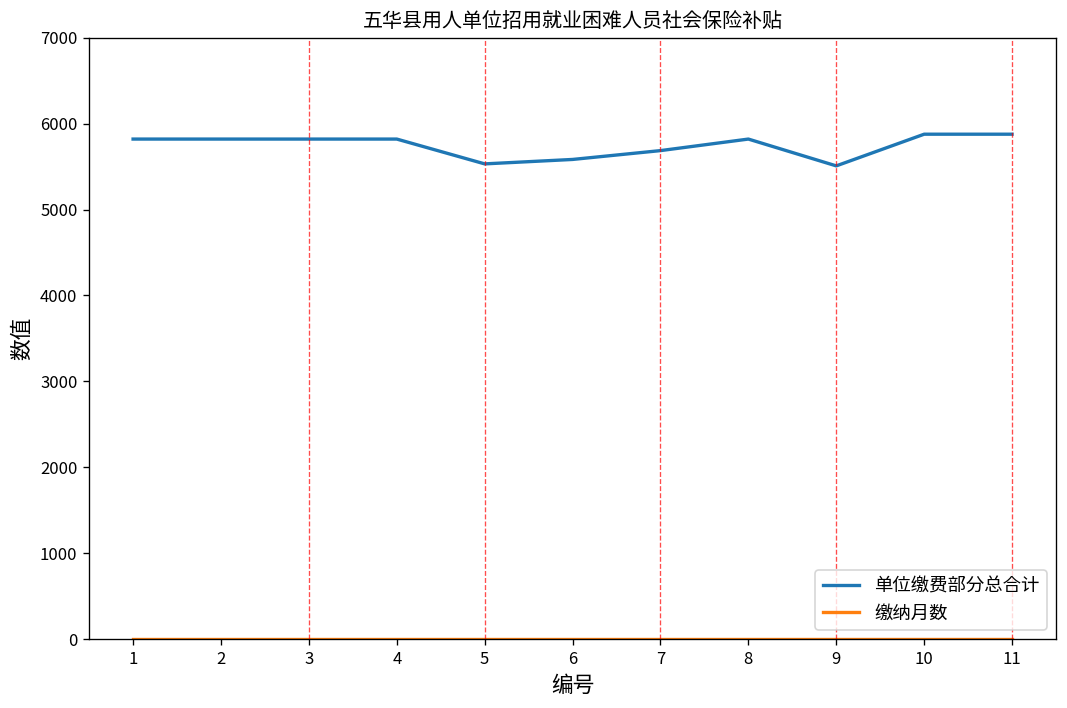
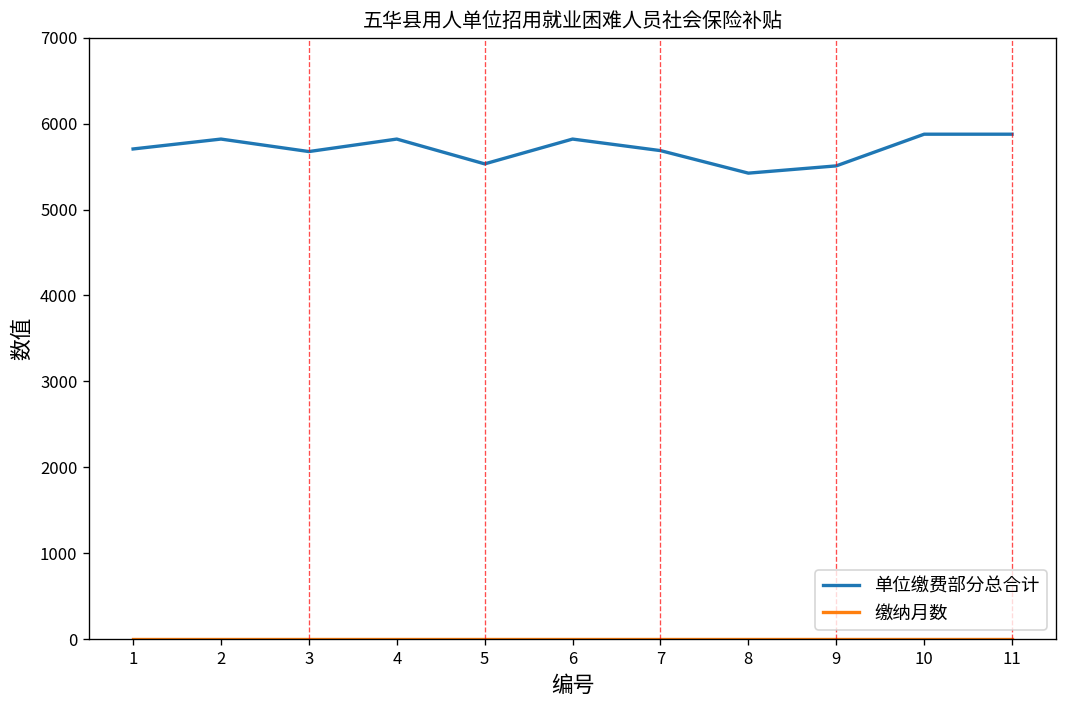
  {
    "单位缴费部分总合计": {
-     "1": 5800,
+     "1": 5700,
      "2": 5800,
-     "3": 5800,
+     "3": 5700,
      "4": 5800,
      "5": 5500,
-     "6": 5600,
+     "6": 5800,
      "7": 5700,
-     "8": 5800,
+     "8": 5400,
      "9": 5500,
      "10": 5900,
      "11": 5900
    },
    "缴纳月数": {
      "1": 0,
      "2": 0,
      "3": 0,
      "4": 0,
      "5": 0,
      "6": 0,
      "7": 0,
      "8": 0,
      "9": 0,
      "10": 0,
      "11": 0
    }
  }
